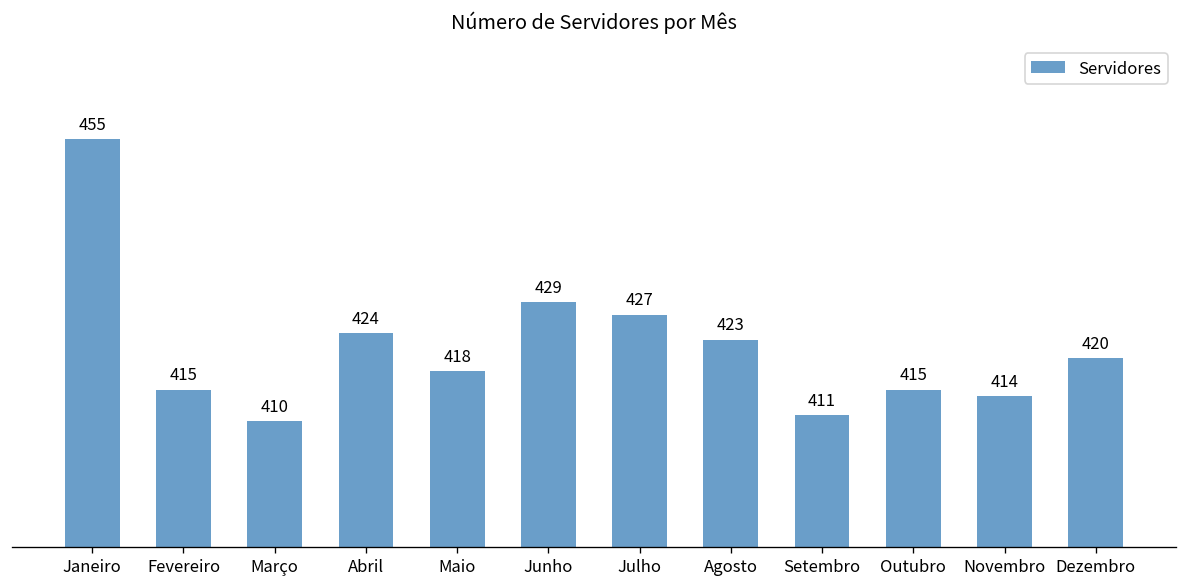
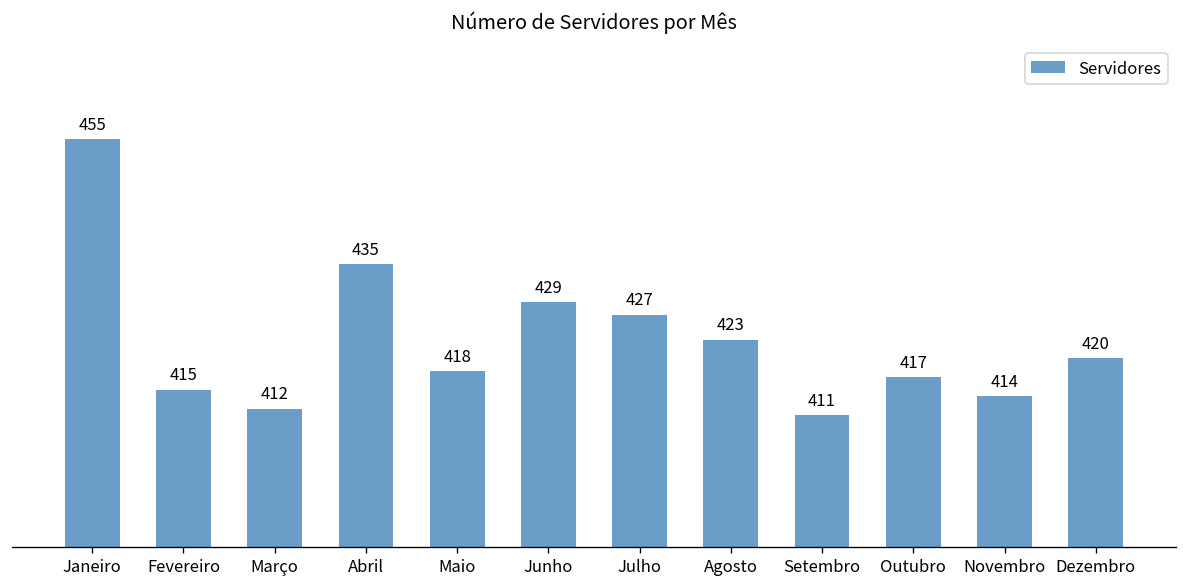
  {
    "Janeiro": 455,
    "Fevereiro": 415,
-   "Março": 410,
-   "Abril": 424,
+   "Março": 412,
+   "Abril": 435,
    "Maio": 418,
    "Junho": 429,
    "Julho": 427,
    "Agosto": 423,
    "Setembro": 411,
-   "Outubro": 415,
+   "Outubro": 417,
    "Novembro": 414,
    "Dezembro": 420
  }
